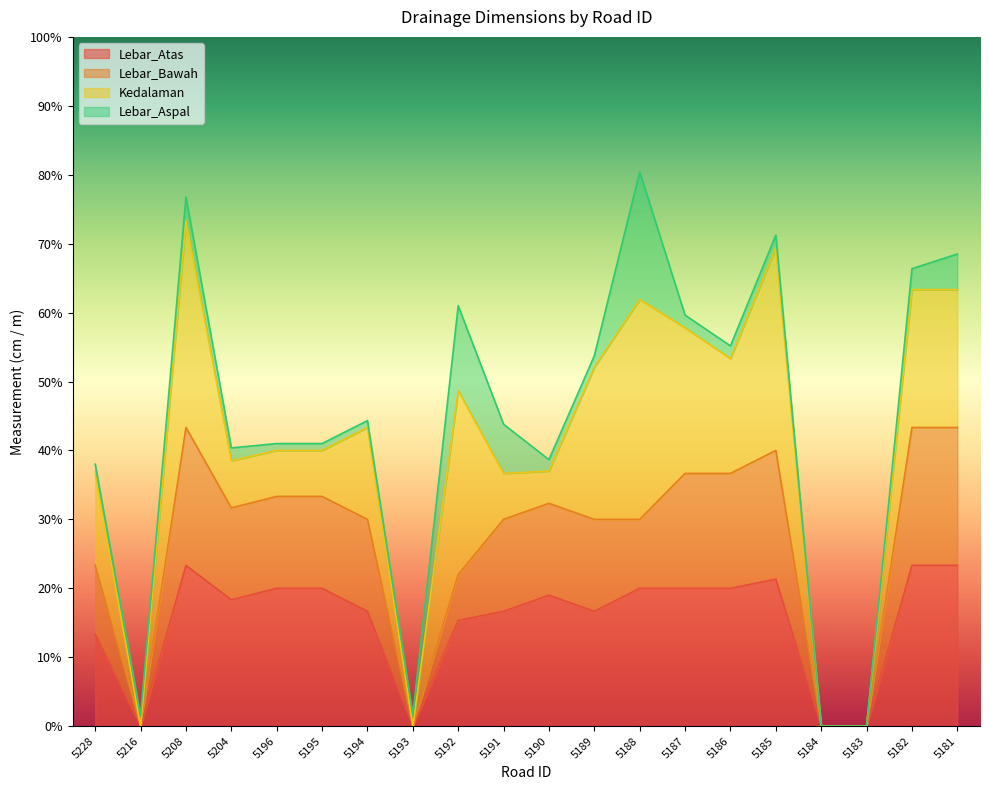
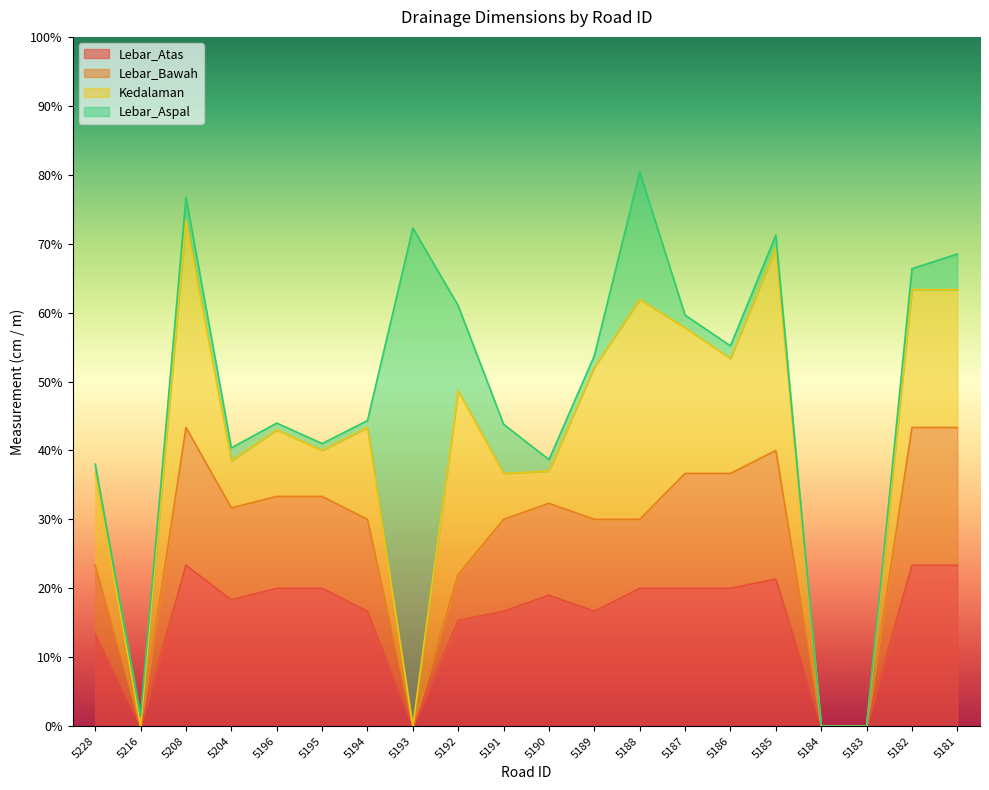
  {
    "Kedalaman": {
      "5228": "13%",
      "5208": "30%",
      "5204": "7%",
-     "5196": "7%",
+     "5196": "10%",
      "5195": "7%",
      "5194": "13%",
      "5192": "27%",
      "5191": "7%",
      "5190": "5%",
      "5189": "22%",
      "5188": "32%",
      "5187": "21%",
      "5186": "17%",
      "5185": "29%",
      "5182": "20%",
      "5181": "20%"
    },
    "Lebar_Aspal": {
      "5228": "1%",
      "5216": "2%",
      "5208": "3%",
      "5204": "2%",
      "5196": "1%",
      "5195": "1%",
      "5194": "1%",
-     "5193": "2%",
+     "5193": "72%",
      "5192": "12%",
      "5191": "7%",
      "5190": "2%",
      "5189": "2%",
      "5188": "19%",
      "5187": "2%",
      "5186": "2%",
      "5185": "2%",
      "5182": "3%",
      "5181": "5%"
    }
  }
